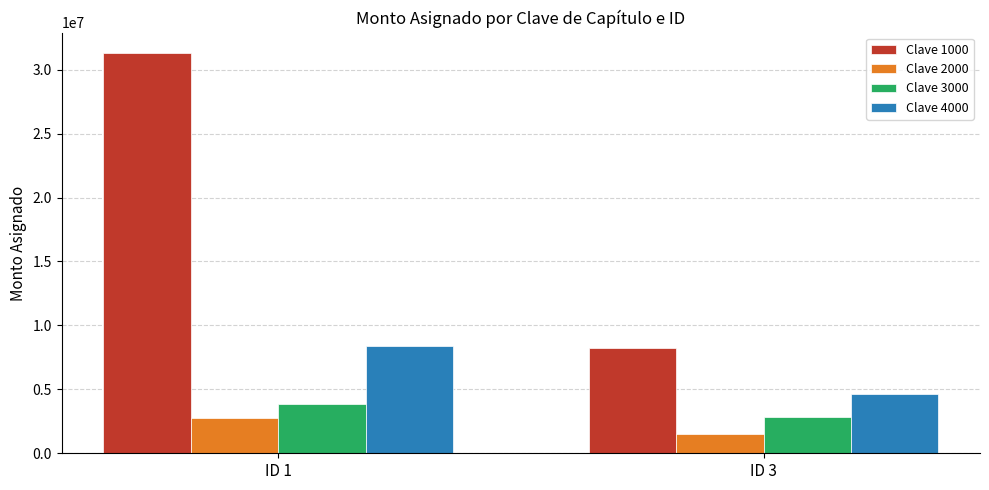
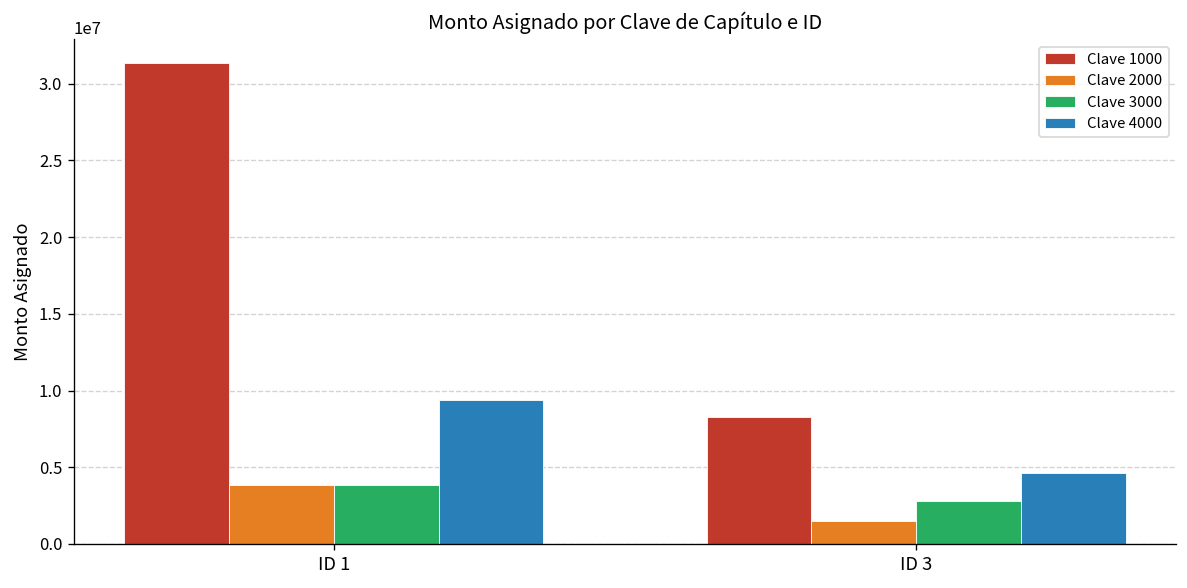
  {
    "Clave 1000": {
      "ID 1": 31300000,
      "ID 3": 8200000
    },
    "Clave 2000": {
-     "ID 1": 2800000,
+     "ID 1": 3800000,
      "ID 3": 1500000
    },
    "Clave 3000": {
      "ID 1": 3900000,
      "ID 3": 2800000
    },
    "Clave 4000": {
-     "ID 1": 8400000,
+     "ID 1": 9300000,
      "ID 3": 4600000
    }
  }
